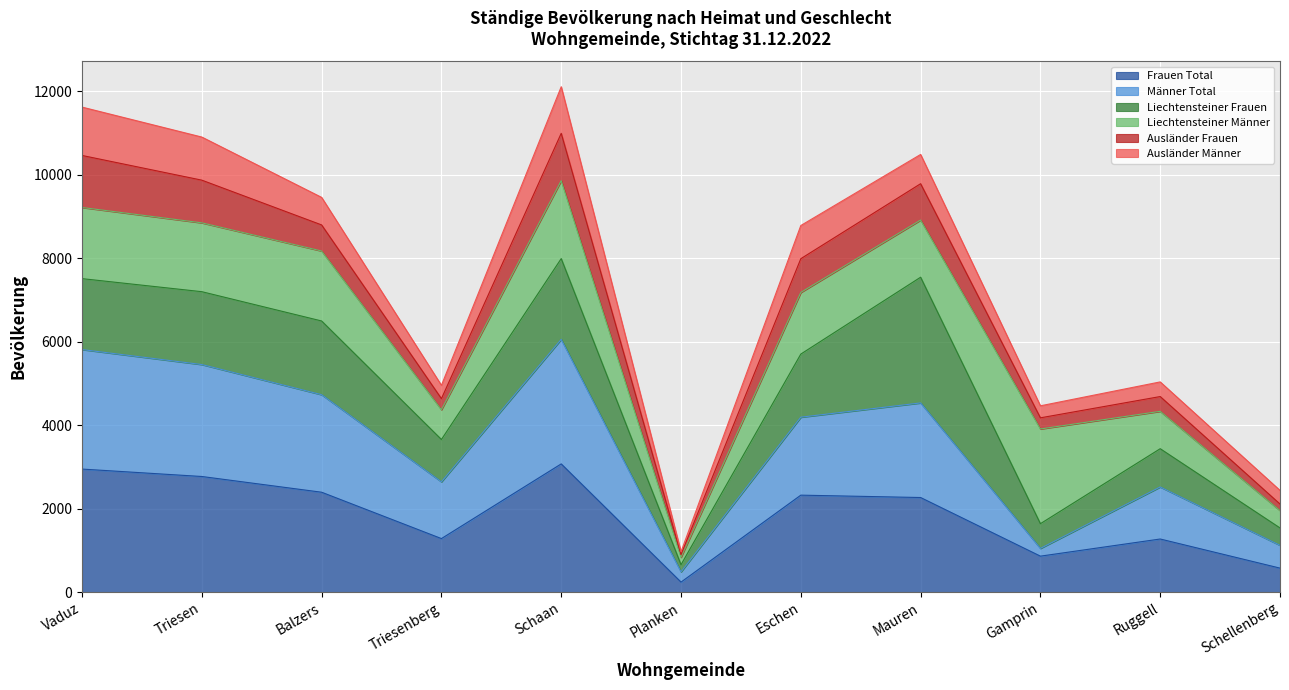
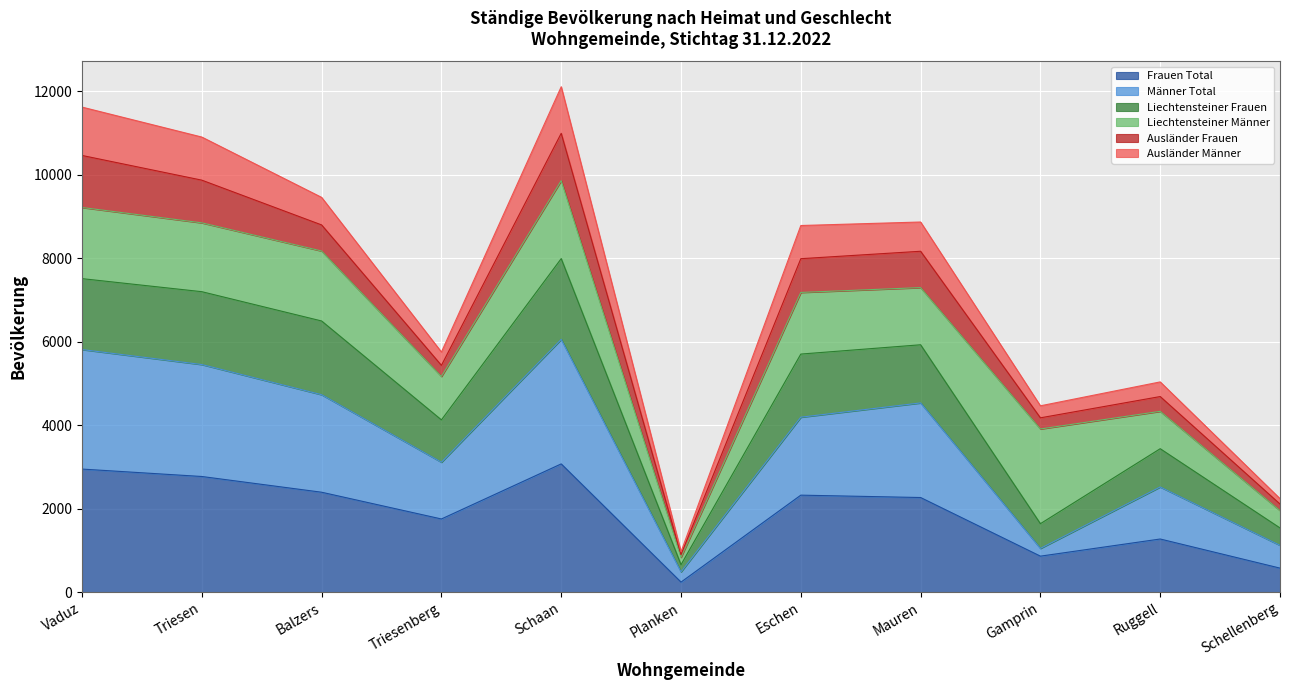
  {
    "Frauen Total": {
      "Vaduz": 2900,
      "Triesen": 2800,
      "Balzers": 2400,
-     "Triesenberg": 1300,
+     "Triesenberg": 1800,
      "Schaan": 3100,
      "Planken": 200,
      "Eschen": 2300,
      "Mauren": 2300,
      "Gamprin": 900,
      "Ruggell": 1300,
      "Schellenberg": 600
    },
    "Männer Total": {
      "Vaduz": 2900,
      "Triesen": 2700,
      "Balzers": 2300,
      "Triesenberg": 1400,
      "Schaan": 3000,
      "Planken": 200,
      "Eschen": 1900,
      "Mauren": 2300,
      "Gamprin": 200,
      "Ruggell": 1200,
      "Schellenberg": 500
    },
    "Liechtensteiner Frauen": {
      "Vaduz": 1700,
      "Triesen": 1700,
      "Balzers": 1800,
      "Triesenberg": 1000,
      "Schaan": 1900,
      "Planken": 200,
      "Eschen": 1500,
-     "Mauren": 3000,
+     "Mauren": 1400,
      "Gamprin": 600,
      "Ruggell": 900,
      "Schellenberg": 400
    },
    "Liechtensteiner Männer": {
      "Vaduz": 1700,
      "Triesen": 1700,
      "Balzers": 1700,
-     "Triesenberg": 700,
+     "Triesenberg": 1000,
      "Schaan": 1900,
      "Planken": 200,
      "Eschen": 1500,
      "Mauren": 1400,
      "Gamprin": 2300,
      "Ruggell": 900,
      "Schellenberg": 400
    },
    "Ausländer Frauen": {
      "Vaduz": 1200,
      "Triesen": 1000,
      "Balzers": 600,
      "Triesenberg": 300,
      "Schaan": 1100,
      "Planken": 100,
      "Eschen": 800,
      "Mauren": 900,
      "Gamprin": 300,
      "Ruggell": 400,
      "Schellenberg": 200
    },
    "Ausländer Männer": {
      "Vaduz": 1200,
      "Triesen": 1000,
      "Balzers": 700,
      "Triesenberg": 300,
      "Schaan": 1100,
      "Planken": 100,
      "Eschen": 800,
      "Mauren": 700,
      "Gamprin": 300,
      "Ruggell": 400,
-     "Schellenberg": 300
+     "Schellenberg": 100
    }
  }
